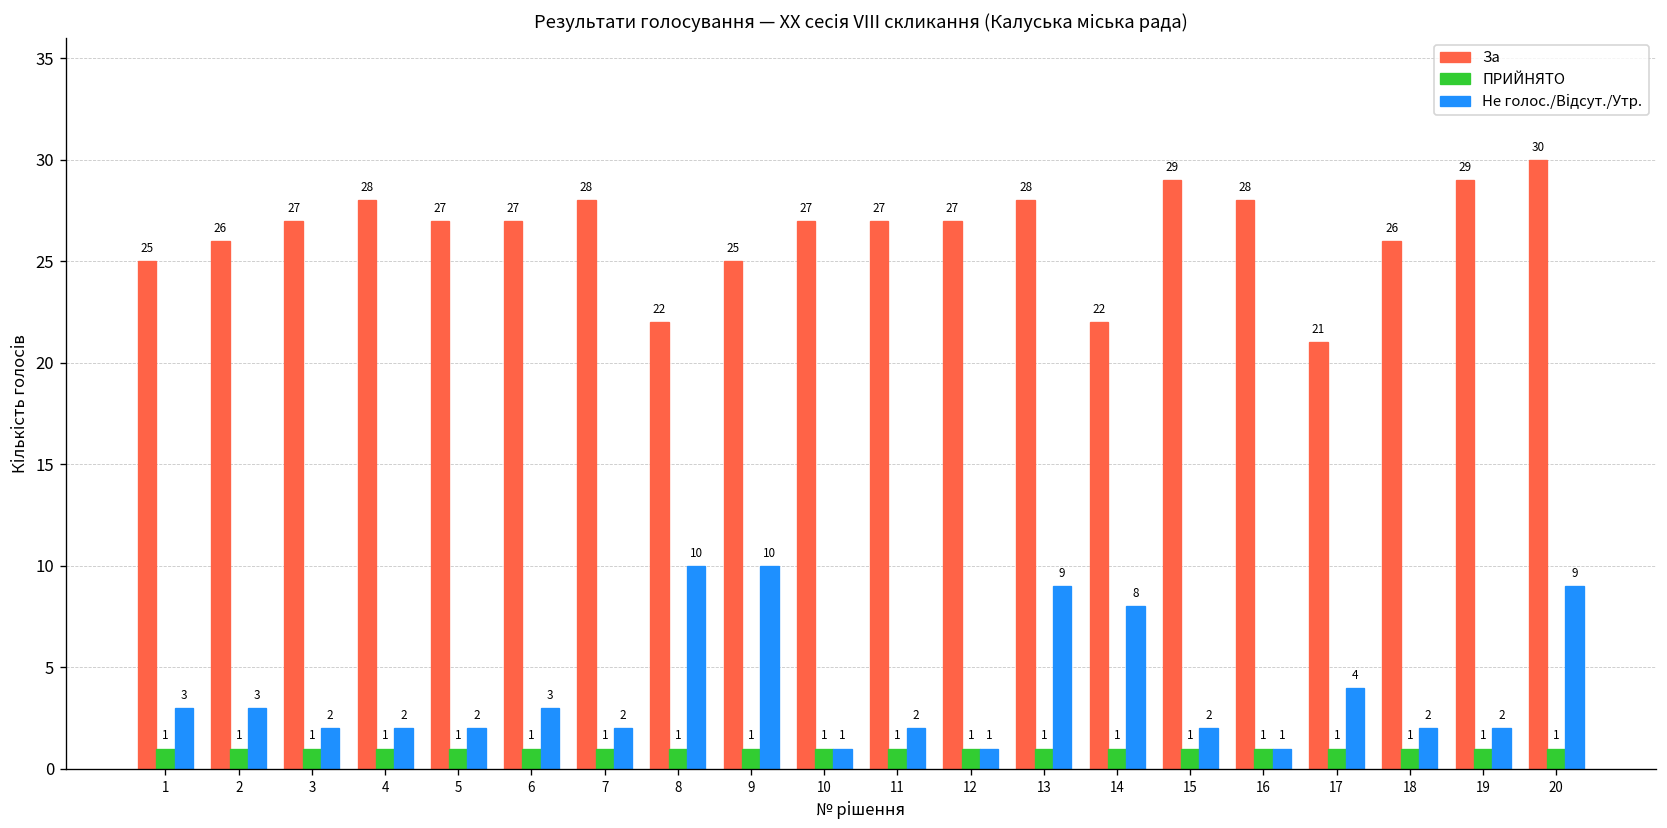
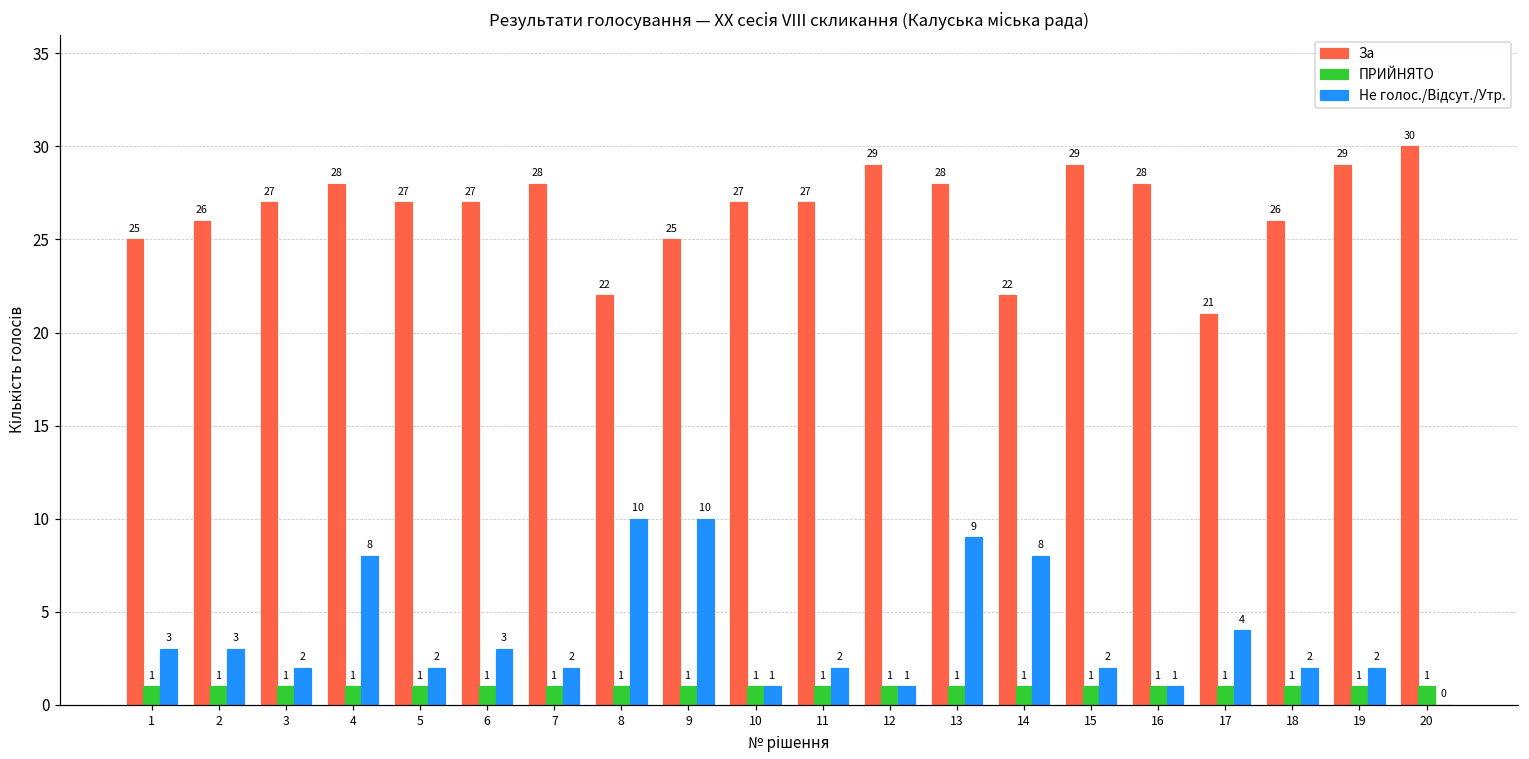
  {
    "За": {
      "1": 25,
      "2": 26,
      "3": 27,
      "4": 28,
      "5": 27,
      "6": 27,
      "7": 28,
      "8": 22,
      "9": 25,
      "10": 27,
      "11": 27,
-     "12": 27,
+     "12": 29,
      "13": 28,
      "14": 22,
      "15": 29,
      "16": 28,
      "17": 21,
      "18": 26,
      "19": 29,
      "20": 30
    },
    "ПРИЙНЯТО": {
      "1": 1,
      "2": 1,
      "3": 1,
      "4": 1,
      "5": 1,
      "6": 1,
      "7": 1,
      "8": 1,
      "9": 1,
      "10": 1,
      "11": 1,
      "12": 1,
      "13": 1,
      "14": 1,
      "15": 1,
      "16": 1,
      "17": 1,
      "18": 1,
      "19": 1,
      "20": 1
    },
    "Не голос./Відсут./Утр.": {
      "1": 3,
      "2": 3,
      "3": 2,
-     "4": 2,
+     "4": 8,
      "5": 2,
      "6": 3,
      "7": 2,
      "8": 10,
      "9": 10,
      "10": 1,
      "11": 2,
      "12": 1,
      "13": 9,
      "14": 8,
      "15": 2,
      "16": 1,
      "17": 4,
      "18": 2,
      "19": 2,
-     "20": 9
+     "20": 0
    }
  }
